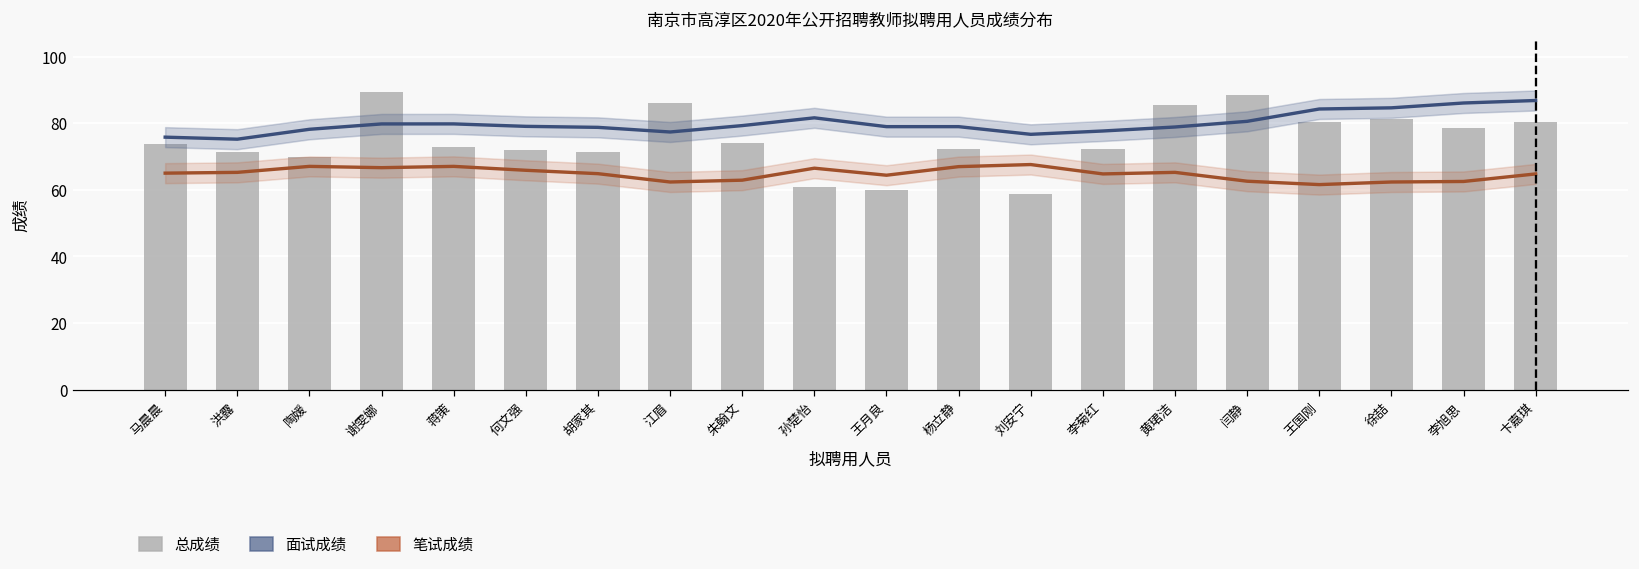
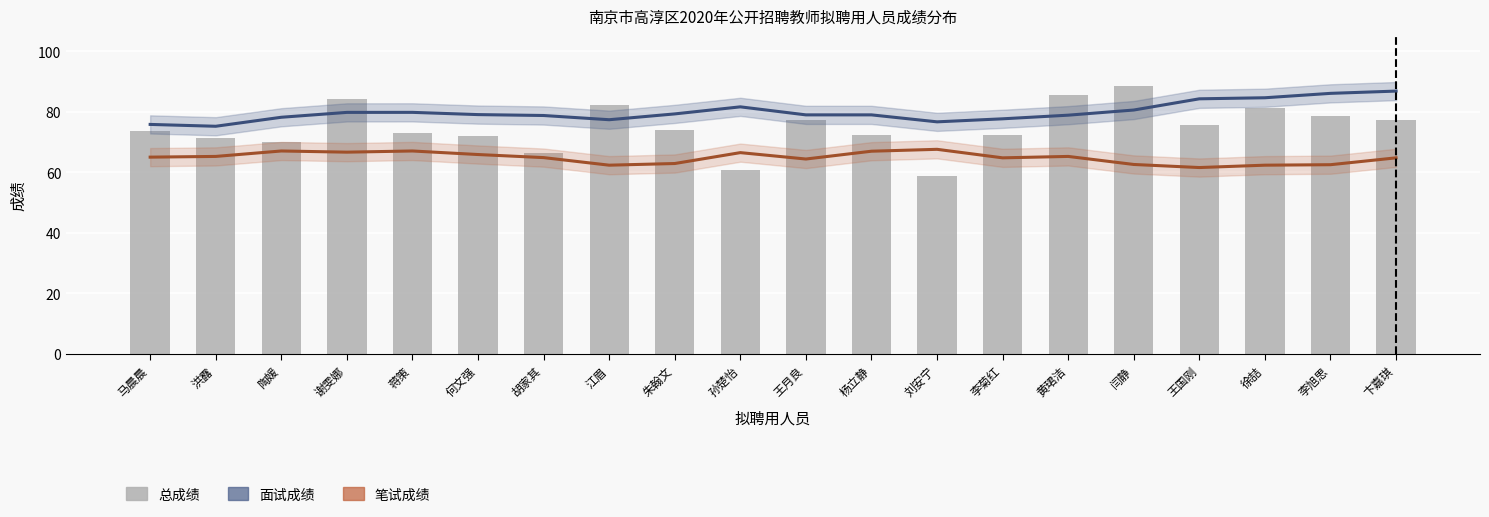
  {
    "总成绩": {
      "马晨晨": 74,
      "洪露": 71,
      "陶媛": 70,
-     "谢雯娜": 89,
+     "谢雯娜": 84,
      "蒋策": 73,
      "何文强": 72,
-     "胡家其": 71,
-     "江眉": 86,
+     "胡家其": 66,
+     "江眉": 82,
      "朱翰文": 74,
      "孙楚怡": 61,
-     "王月良": 60,
+     "王月良": 77,
      "杨立静": 72,
      "刘安宁": 59,
      "李菊红": 72,
      "黄珺洁": 86,
      "闫静": 88,
-     "王国刚": 80,
+     "王国刚": 76,
      "徐喆": 81,
      "李旭思": 79,
-     "卞嘉琪": 80
+     "卞嘉琪": 77
    }
  }
